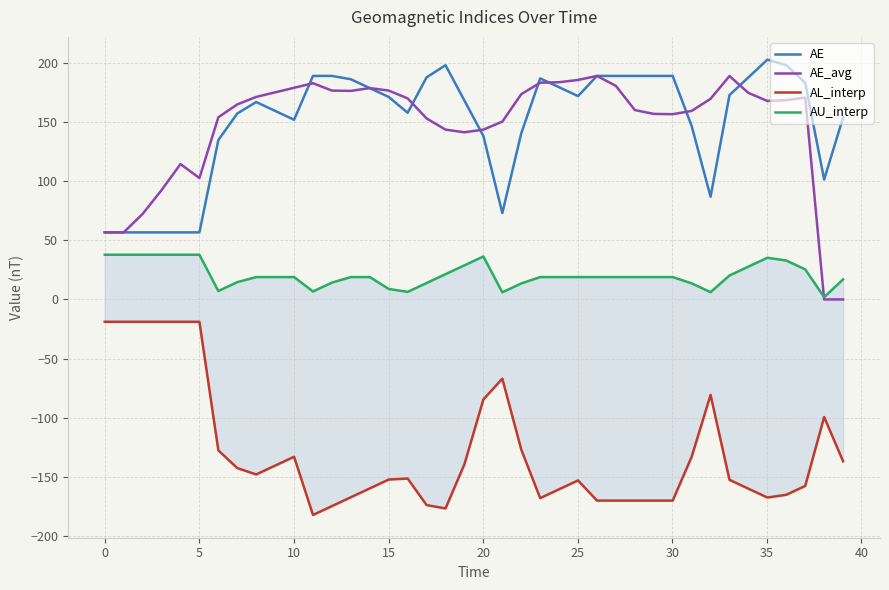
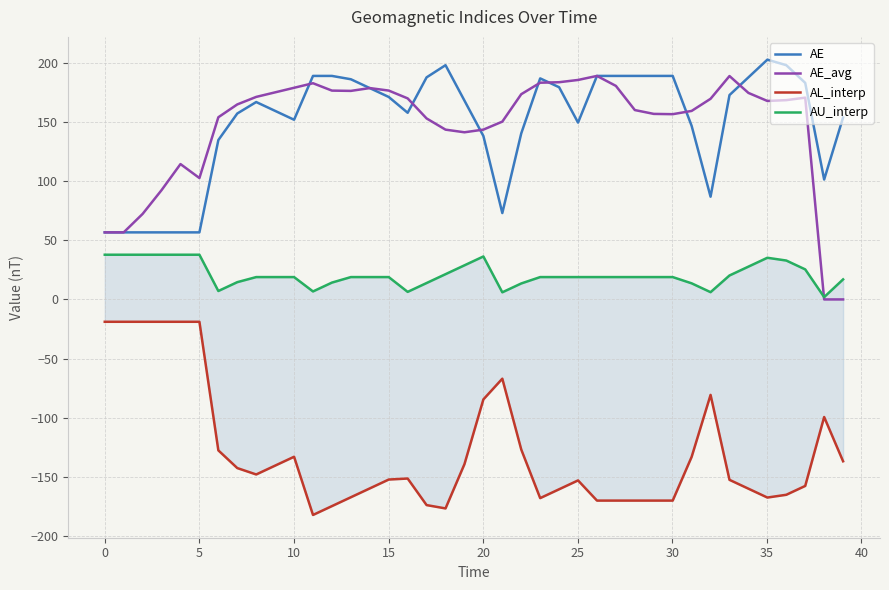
  {
    "AE": {
      "5": 57,
      "10": 152,
      "15": 171,
      "20": 138,
-     "25": 172
+     "25": 149
    },
    "AE_avg": {
      "5": 102,
      "10": 179,
      "15": 176,
      "20": 143,
      "25": 185
    },
    "AL_interp": {
      "0": -19,
      "5": -19,
      "10": -133,
      "15": -152,
      "20": -84,
      "25": -153
    },
    "AU_interp": {
      "0": 38,
      "5": 38,
      "10": 19,
-     "15": 9,
+     "15": 19,
      "20": 36,
      "25": 19
    }
  }
